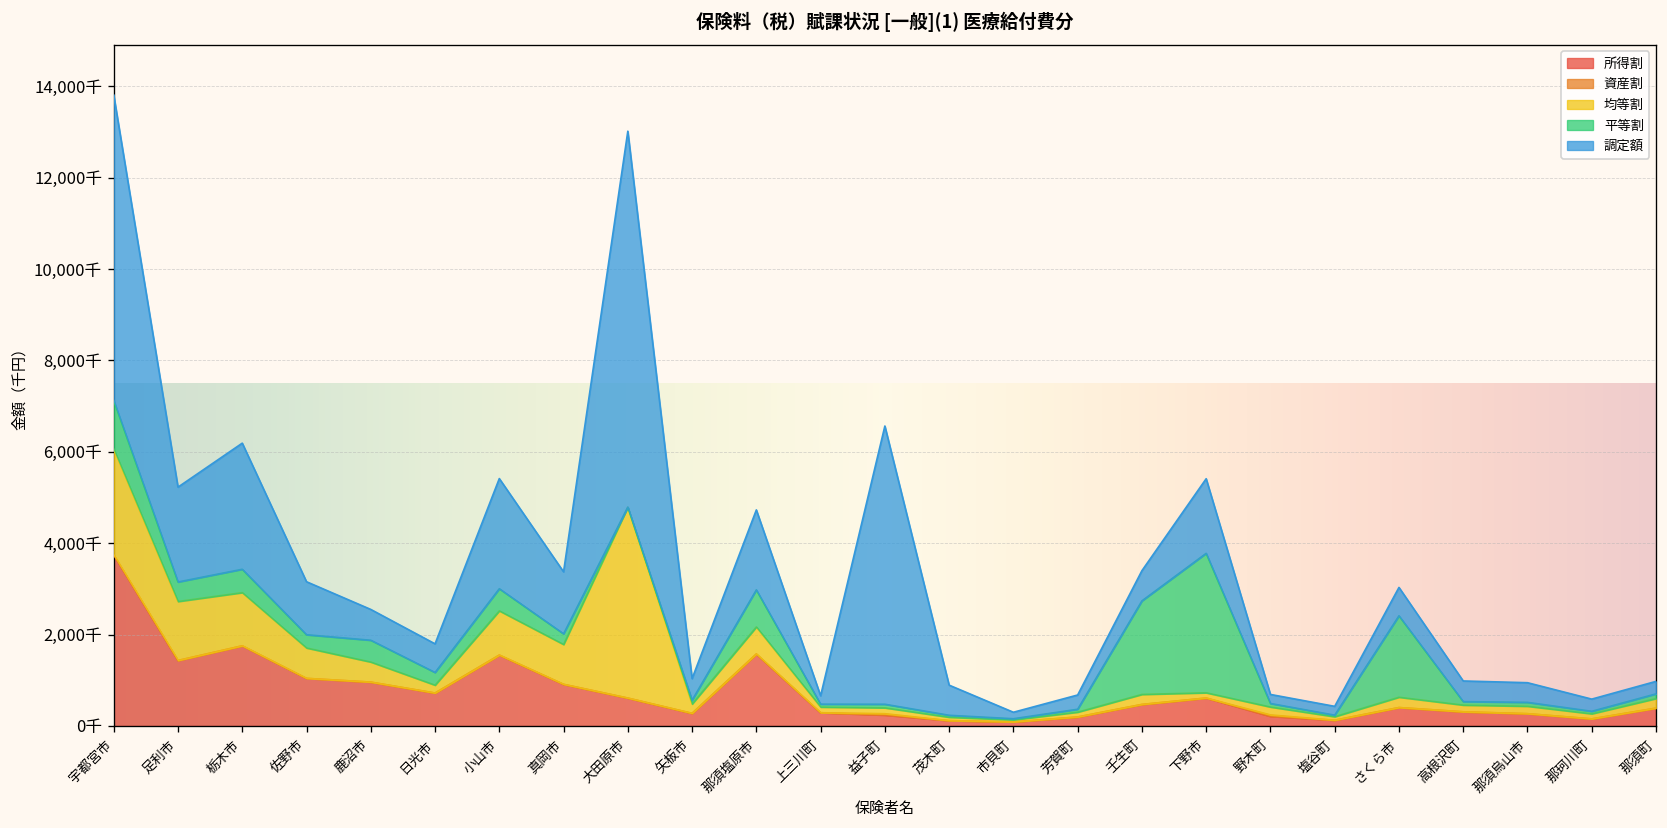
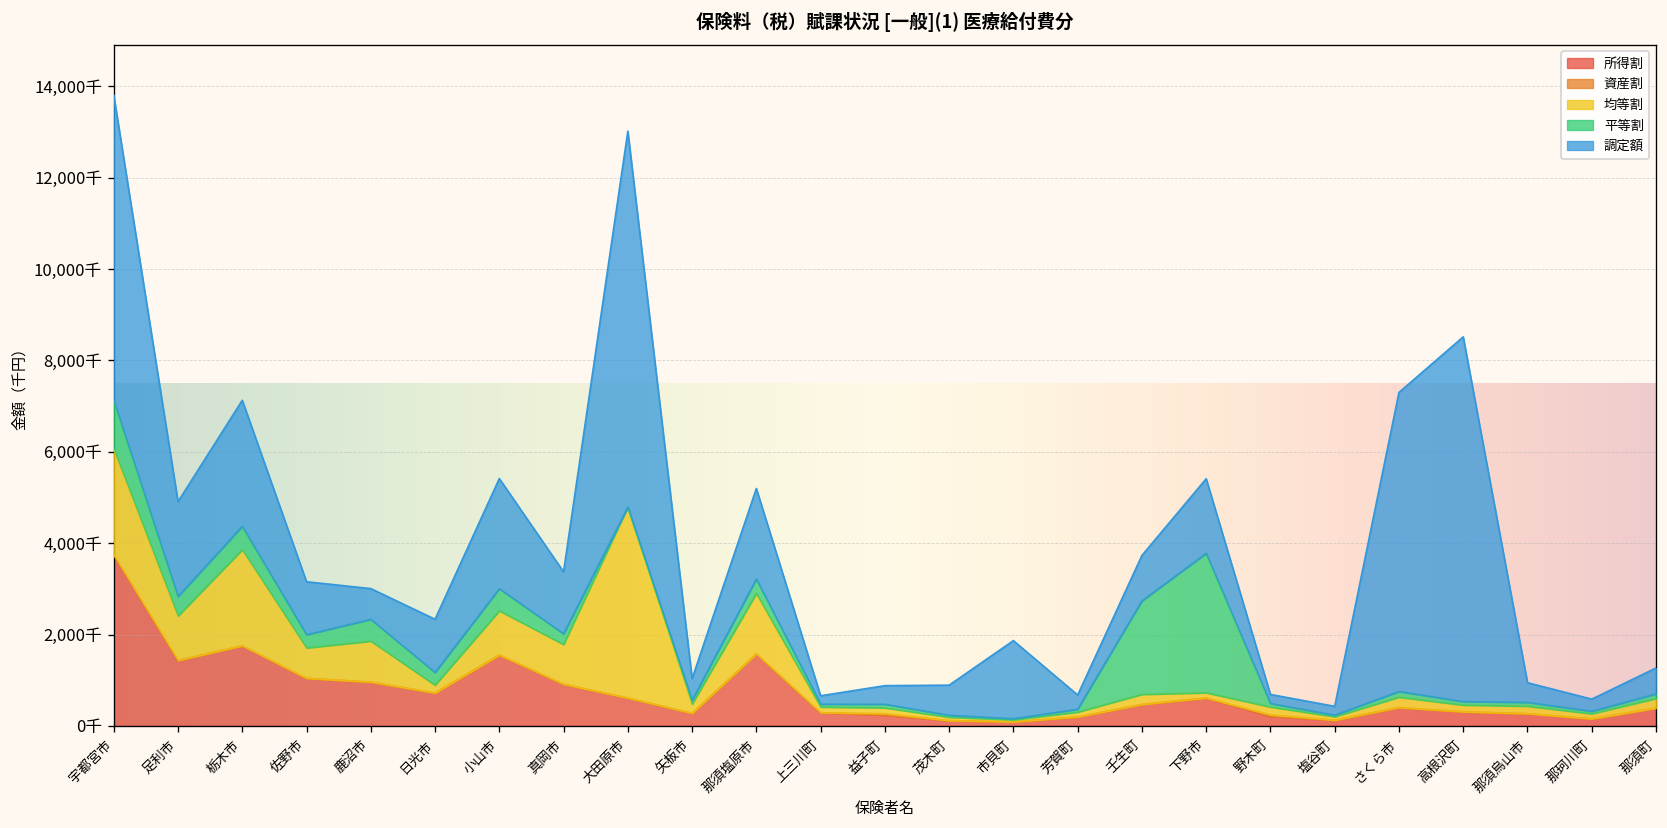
  {
    "均等割": {
      "宇都宮市": "2,300千",
-     "足利市": "1,300千",
-     "栃木市": "1,200千",
+     "足利市": "1,000千",
+     "栃木市": "2,100千",
      "佐野市": "700千",
-     "鹿沼市": "400千",
+     "鹿沼市": "900千",
      "日光市": "200千",
      "小山市": "1,000千",
      "真岡市": "900千",
      "矢板市": "200千",
-     "那須塩原市": "600千",
+     "那須塩原市": "1,300千",
      "益子町": "100千",
      "壬生町": "200千",
      "下野市": "100千",
      "野木町": "200千",
      "さくら市": "200千",
      "高根沢町": "100千",
      "那須烏山市": "200千",
      "那須町": "200千"
    },
    "平等割": {
      "宇都宮市": "1,100千",
      "足利市": "400千",
      "栃木市": "500千",
      "佐野市": "300千",
      "鹿沼市": "500千",
      "日光市": "300千",
      "小山市": "500千",
      "真岡市": "200千",
      "矢板市": "100千",
-     "那須塩原市": "800千",
+     "那須塩原市": "300千",
      "益子町": "100千",
      "壬生町": "2,000千",
      "下野市": "3,100千",
      "野木町": "100千",
-     "さくら市": "1,800千",
+     "さくら市": "100千",
      "高根沢町": "100千",
      "那須烏山市": "100千",
      "那須町": "100千"
    },
    "調定額": {
      "宇都宮市": "6,700千",
      "足利市": "2,100千",
      "栃木市": "2,800千",
      "佐野市": "1,200千",
      "鹿沼市": "700千",
-     "日光市": "600千",
+     "日光市": "1,200千",
      "小山市": "2,400千",
      "真岡市": "1,400千",
      "大田原市": "8,200千",
      "矢板市": "500千",
-     "那須塩原市": "1,700千",
+     "那須塩原市": "2,000千",
      "上三川町": "200千",
-     "益子町": "6,100千",
+     "益子町": "400千",
      "茂木町": "700千",
-     "市貝町": "100千",
+     "市貝町": "1,700千",
      "芳賀町": "300千",
-     "壬生町": "700千",
+     "壬生町": "1,000千",
      "下野市": "1,600千",
      "野木町": "200千",
      "塩谷町": "200千",
-     "さくら市": "600千",
-     "高根沢町": "500千",
+     "さくら市": "6,500千",
+     "高根沢町": "8,000千",
      "那須烏山市": "400千",
      "那珂川町": "300千",
-     "那須町": "300千"
+     "那須町": "600千"
    }
  }
